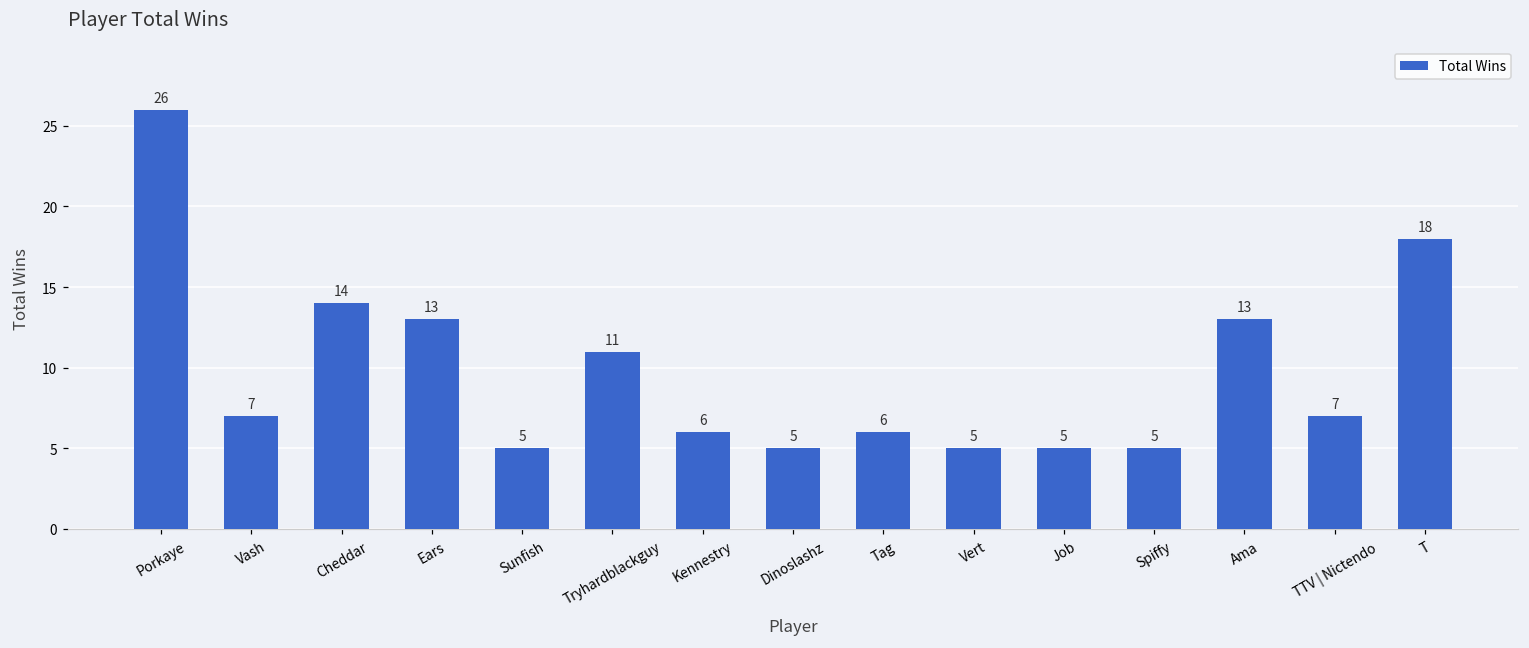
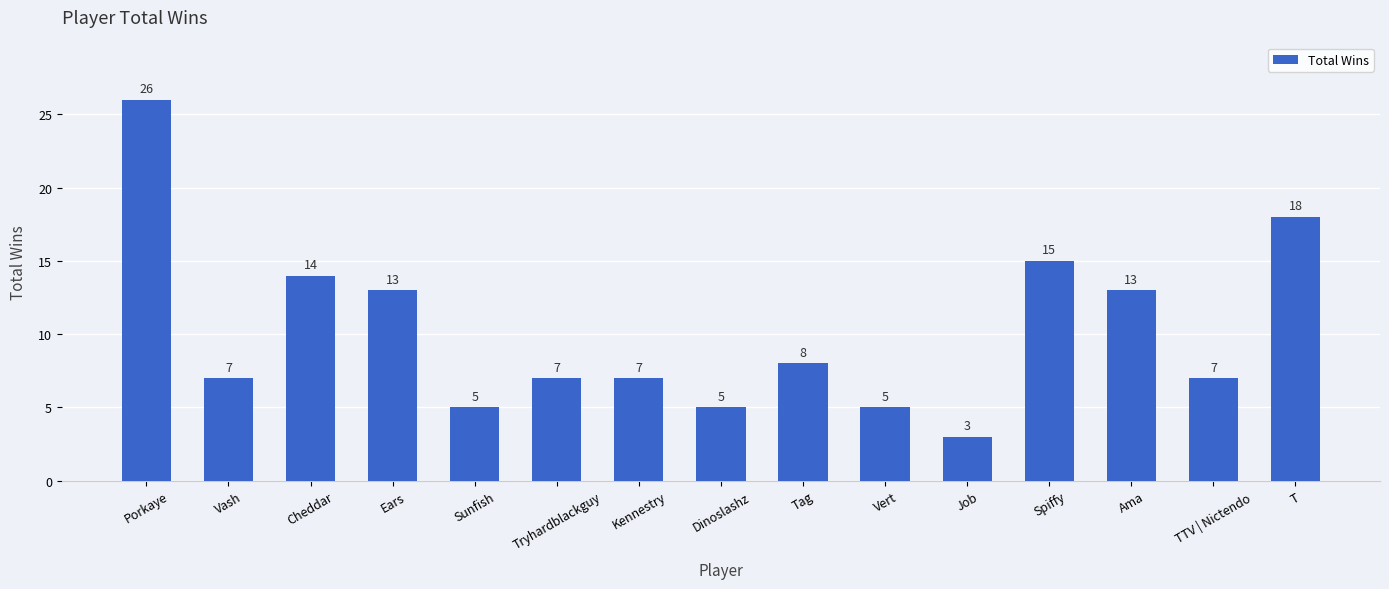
  {
    "Porkaye": 26,
    "Vash": 7,
    "Cheddar": 14,
    "Ears": 13,
    "Sunfish": 5,
-   "Tryhardblackguy": 11,
-   "Kennestry": 6,
+   "Tryhardblackguy": 7,
+   "Kennestry": 7,
    "Dinoslashz": 5,
-   "Tag": 6,
+   "Tag": 8,
    "Vert": 5,
-   "Job": 5,
-   "Spiffy": 5,
+   "Job": 3,
+   "Spiffy": 15,
    "Ama": 13,
    "TTV | Nictendo": 7,
    "T": 18
  }
